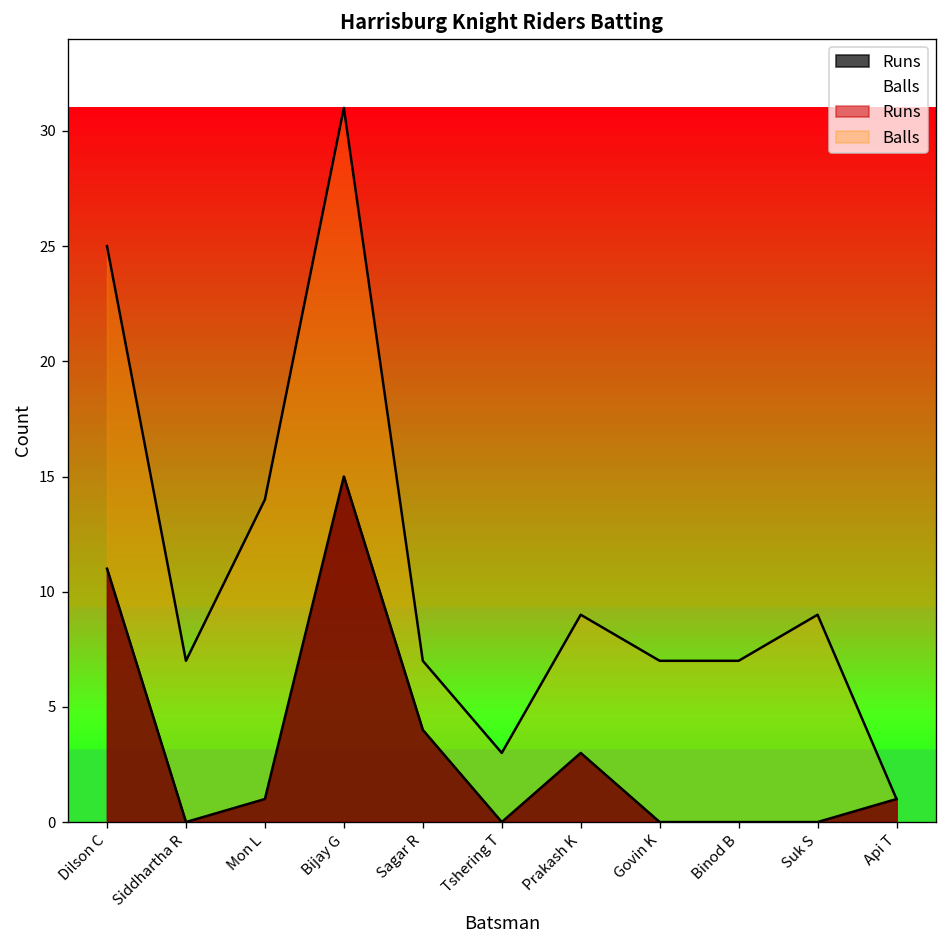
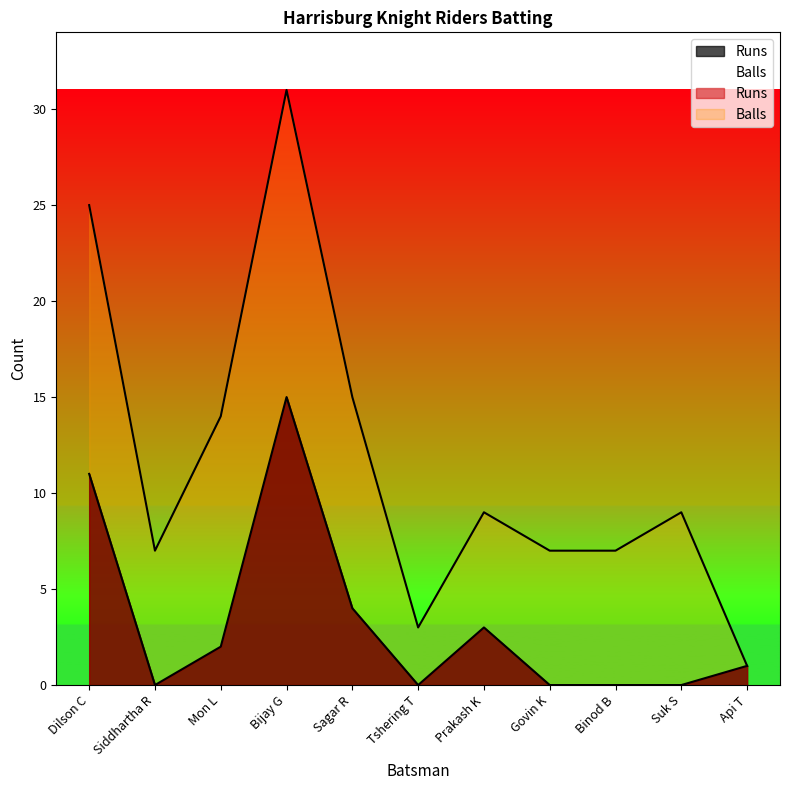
  {
    "Runs": {
      "Dilson C": 11,
      "Siddhartha R": 0,
-     "Mon L": 1,
+     "Mon L": 2,
      "Bijay G": 15,
      "Sagar R": 4,
      "Tshering T": 0,
      "Prakash K": 3,
      "Govin K": 0,
      "Binod B": 0,
      "Suk S": 0
    },
    "Balls": {
      "Dilson C": 25,
      "Siddhartha R": 7,
      "Mon L": 14,
      "Bijay G": 31,
-     "Sagar R": 7,
+     "Sagar R": 15,
      "Tshering T": 3,
      "Prakash K": 9,
      "Govin K": 7,
      "Binod B": 7,
      "Suk S": 9
    }
  }
